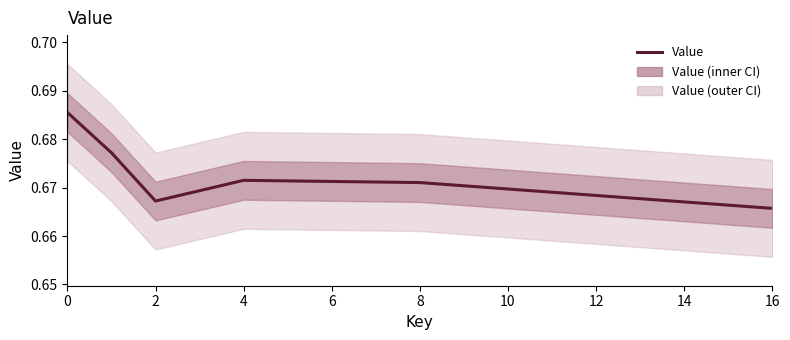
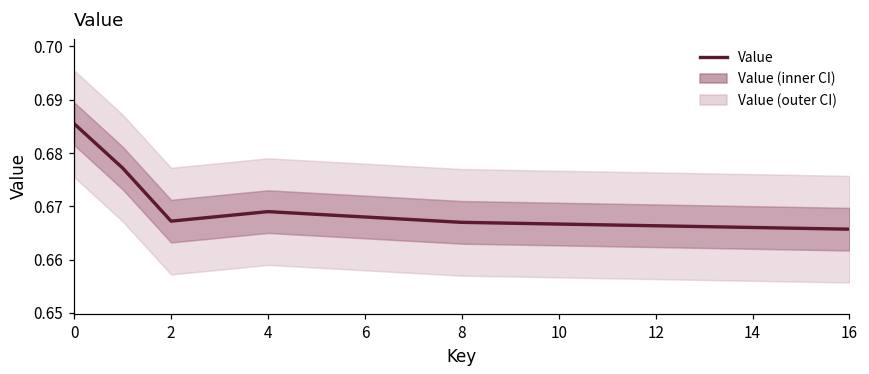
  {
    "Value": {
      "0": 0.685,
      "2": 0.667,
-     "4": 0.671,
-     "8": 0.671,
+     "4": 0.669,
+     "8": 0.667,
      "16": 0.666
    }
  }
